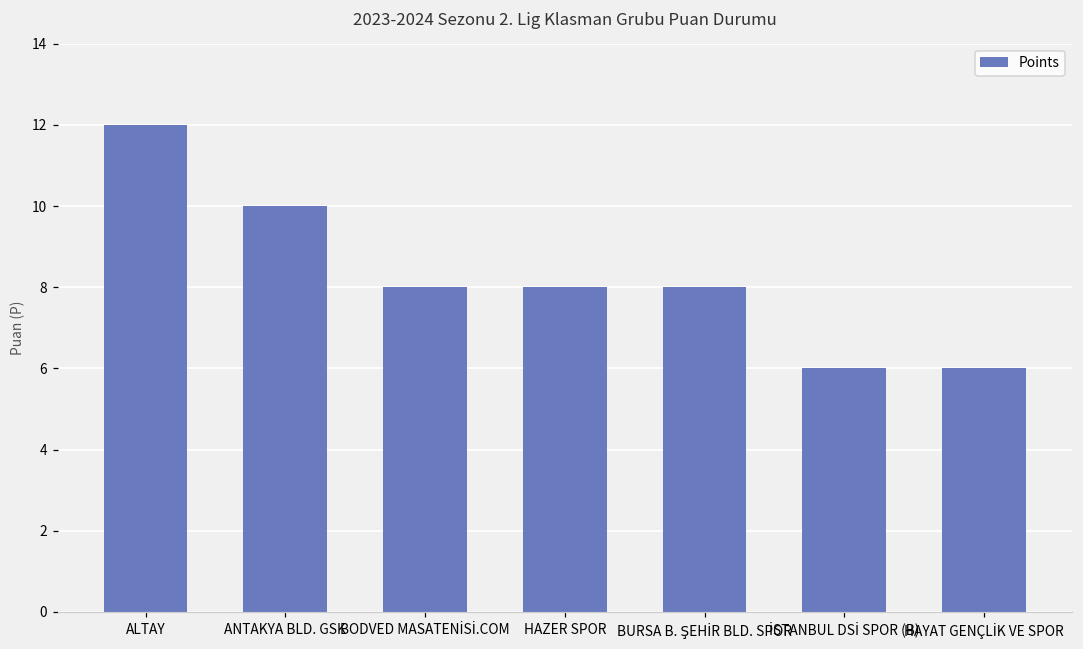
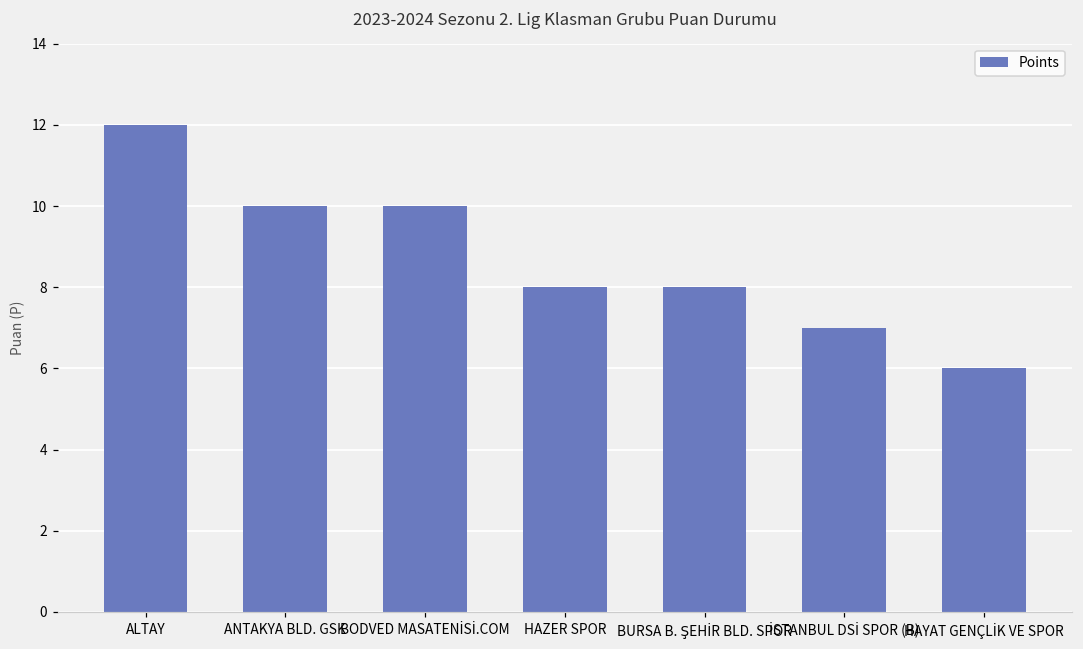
  {
    "ALTAY": 12,
    "ANTAKYA BLD. GSK": 10,
-   "BODVED MASATENİSİ.COM": 8,
+   "BODVED MASATENİSİ.COM": 10,
    "HAZER SPOR": 8,
    "BURSA B. ŞEHİR BLD. SPOR": 8,
-   "İSTANBUL DSİ SPOR (B)": 6,
+   "İSTANBUL DSİ SPOR (B)": 7,
    "HAYAT GENÇLİK VE SPOR": 6
  }
